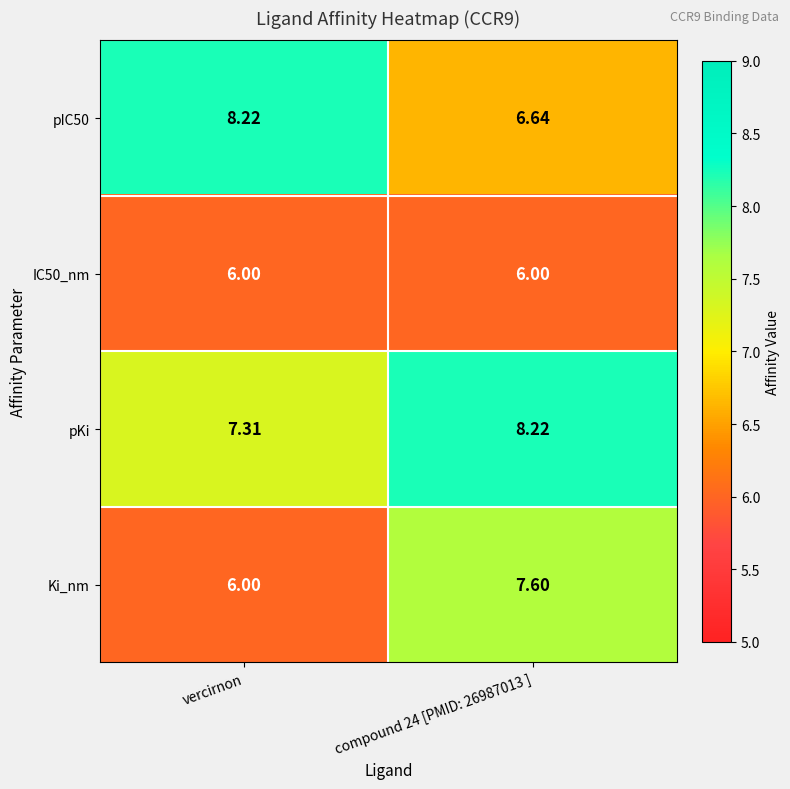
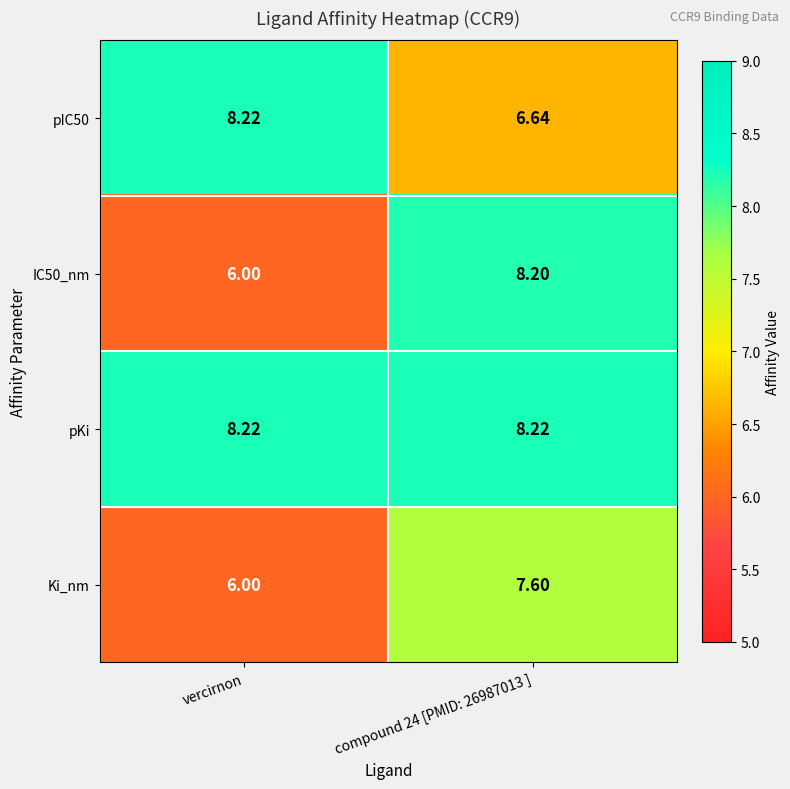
  {
    "pIC50": {
      "vercirnon": 8.22,
      "compound 24 [PMID: 26987013 ]": 6.64
    },
    "IC50_nm": {
      "vercirnon": 6.00,
-     "compound 24 [PMID: 26987013 ]": 6.00
+     "compound 24 [PMID: 26987013 ]": 8.20
    },
    "pKi": {
-     "vercirnon": 7.31,
+     "vercirnon": 8.22,
      "compound 24 [PMID: 26987013 ]": 8.22
    },
    "Ki_nm": {
      "vercirnon": 6.00,
      "compound 24 [PMID: 26987013 ]": 7.60
    }
  }
